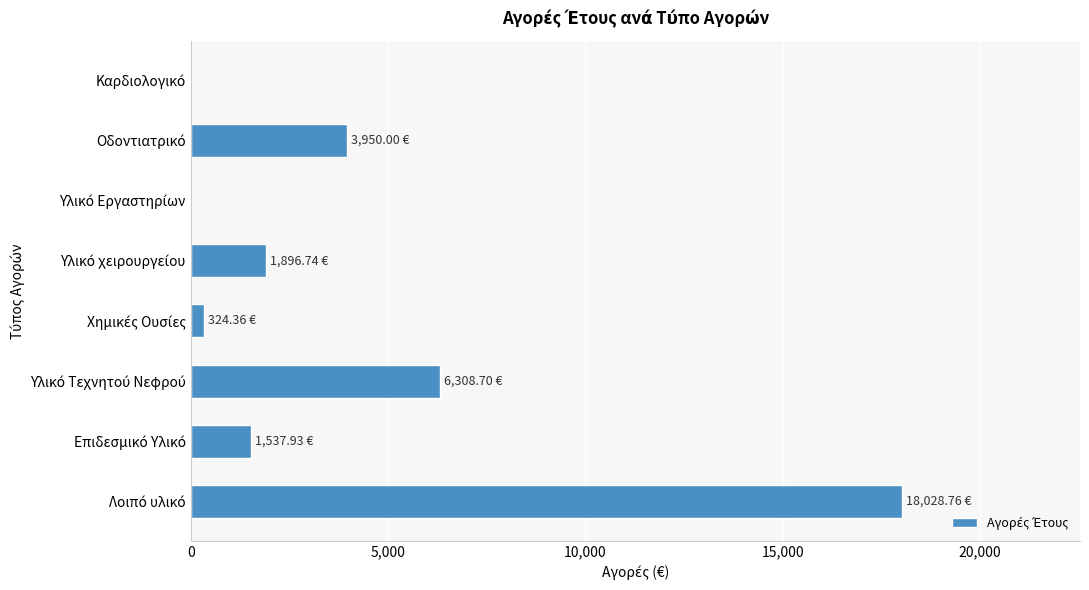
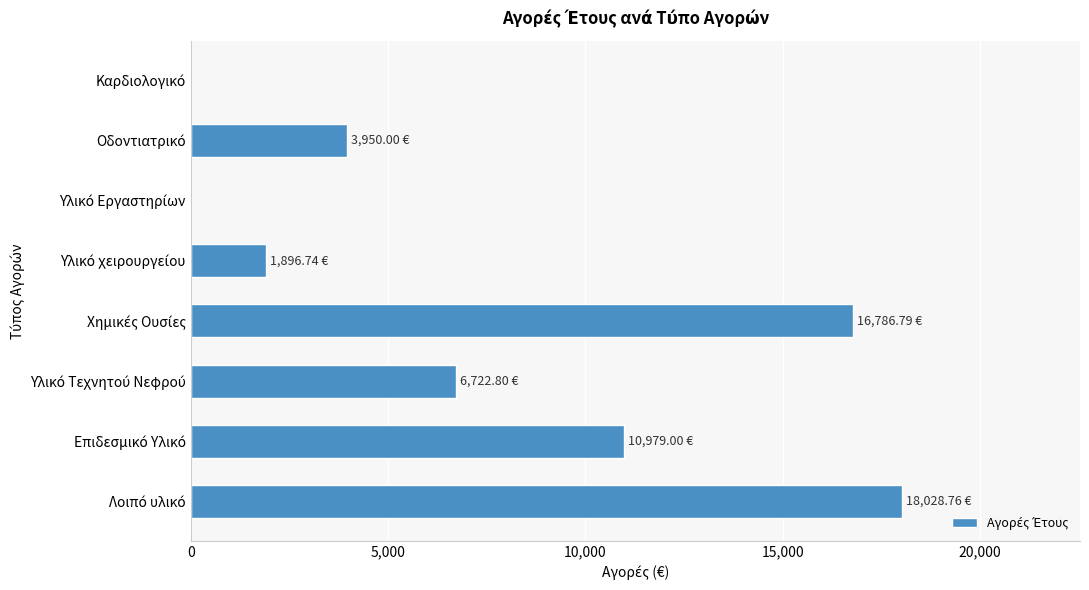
  {
    "Οδοντιατρικό": "3,950.00",
    "Υλικό χειρουργείου": "1,896.74",
-   "Χημικές Ουσίες": "324.36",
-   "Υλικό Τεχνητού Νεφρού": "6,308.70",
-   "Επιδεσμικό Υλικό": "1,537.93",
+   "Χημικές Ουσίες": "16,786.79",
+   "Υλικό Τεχνητού Νεφρού": "6,722.80",
+   "Επιδεσμικό Υλικό": "10,979.00",
    "Λοιπό υλικό": "18,028.76"
  }
